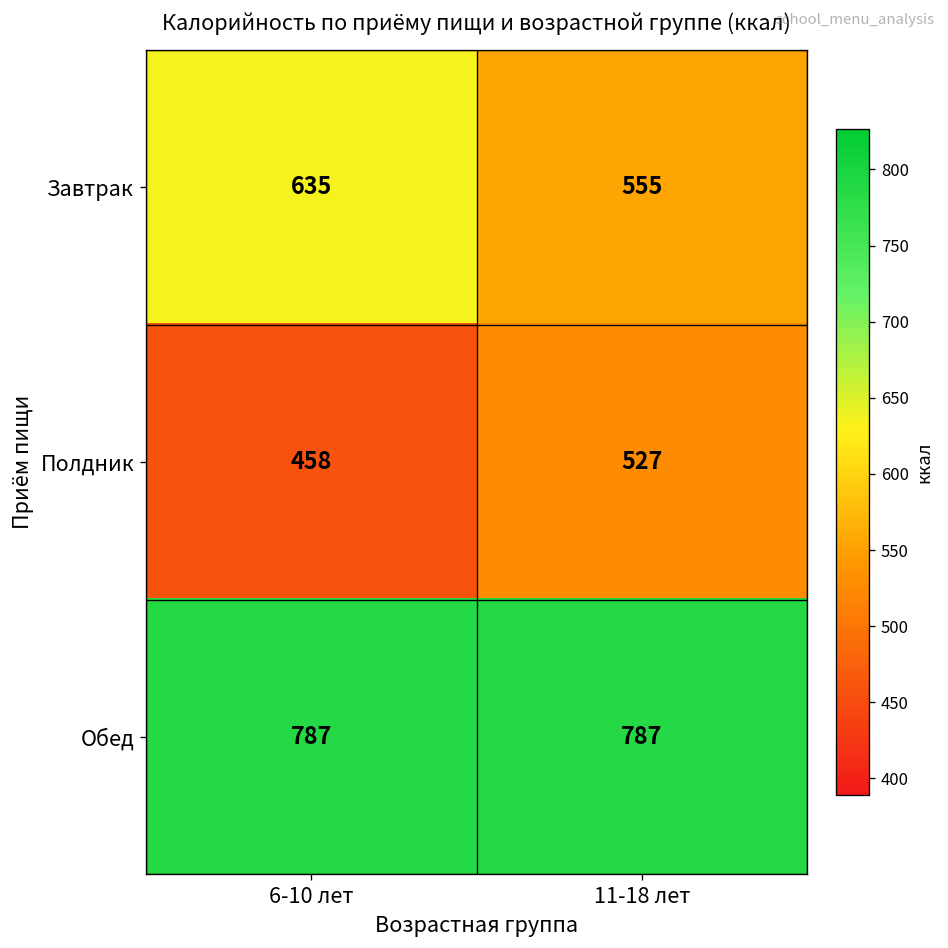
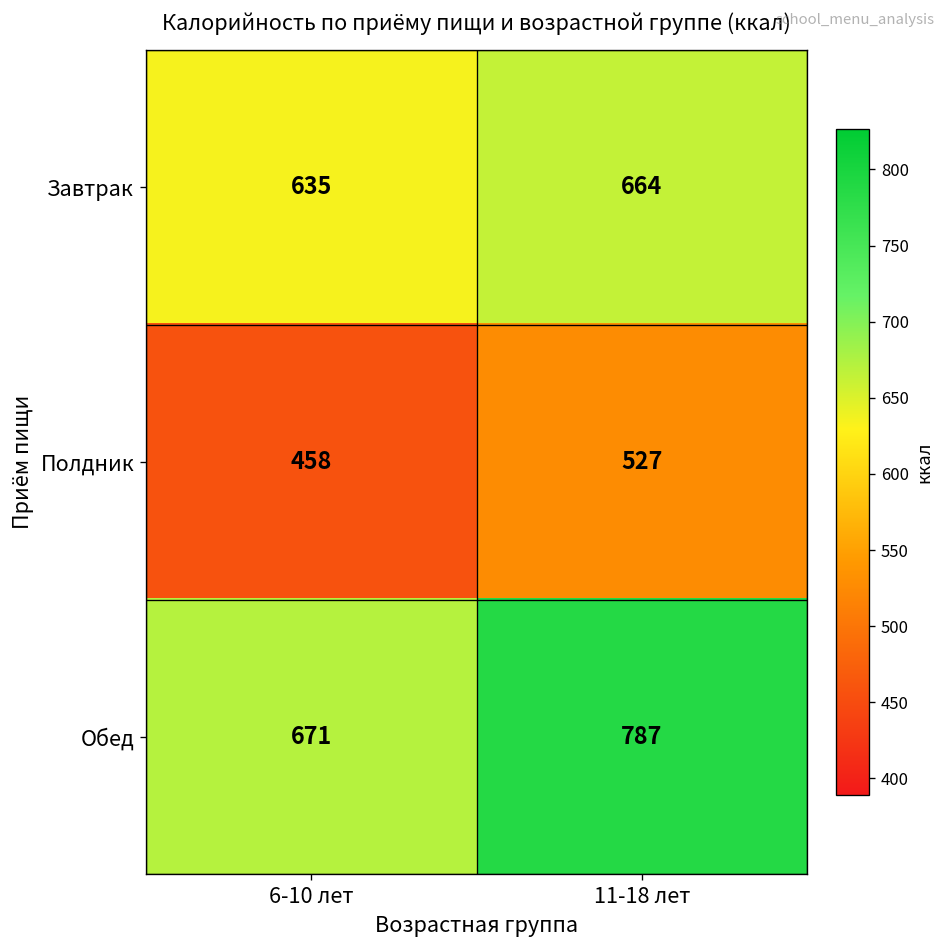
  {
    "Завтрак": {
      "6-10 лет": 635,
-     "11-18 лет": 555
+     "11-18 лет": 664
    },
    "Полдник": {
      "6-10 лет": 458,
      "11-18 лет": 527
    },
    "Обед": {
-     "6-10 лет": 787,
+     "6-10 лет": 671,
      "11-18 лет": 787
    }
  }
